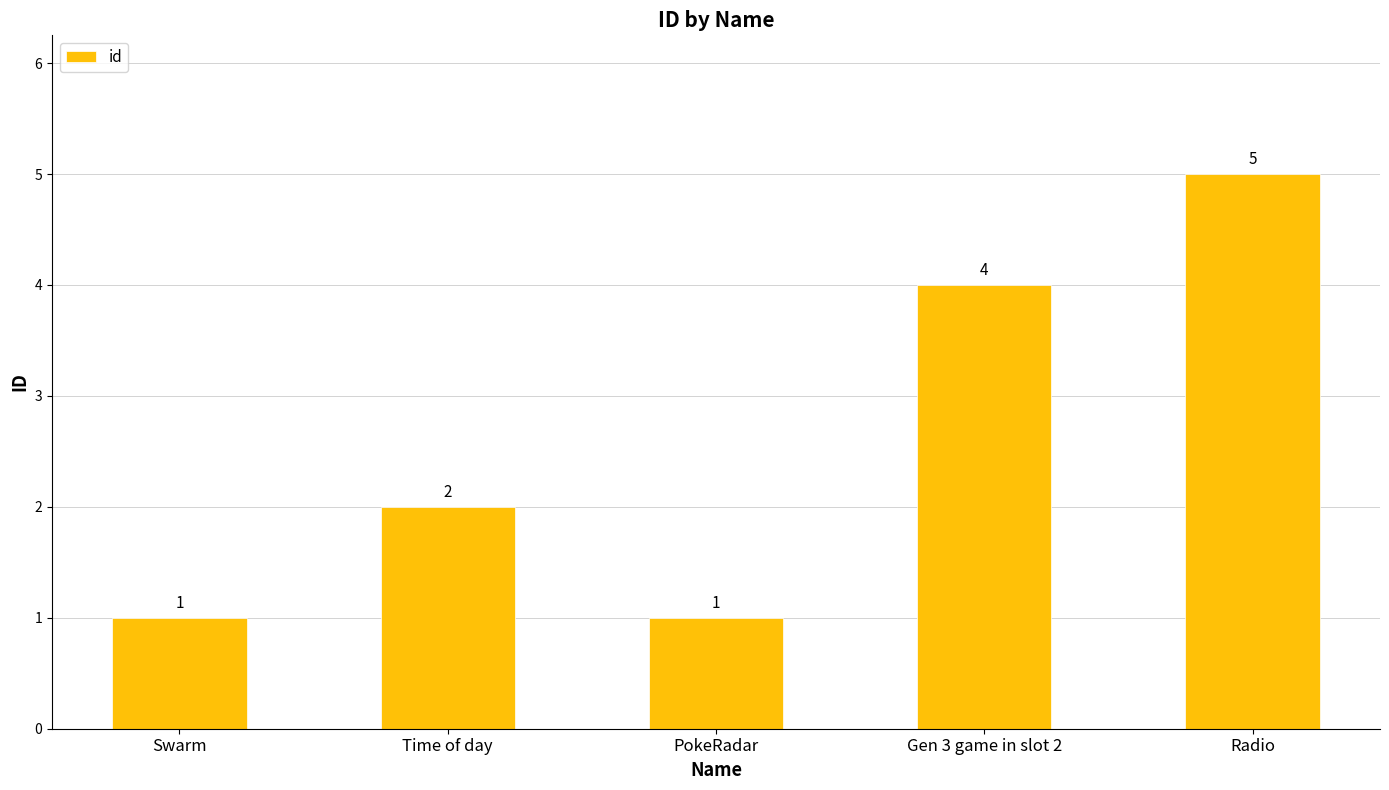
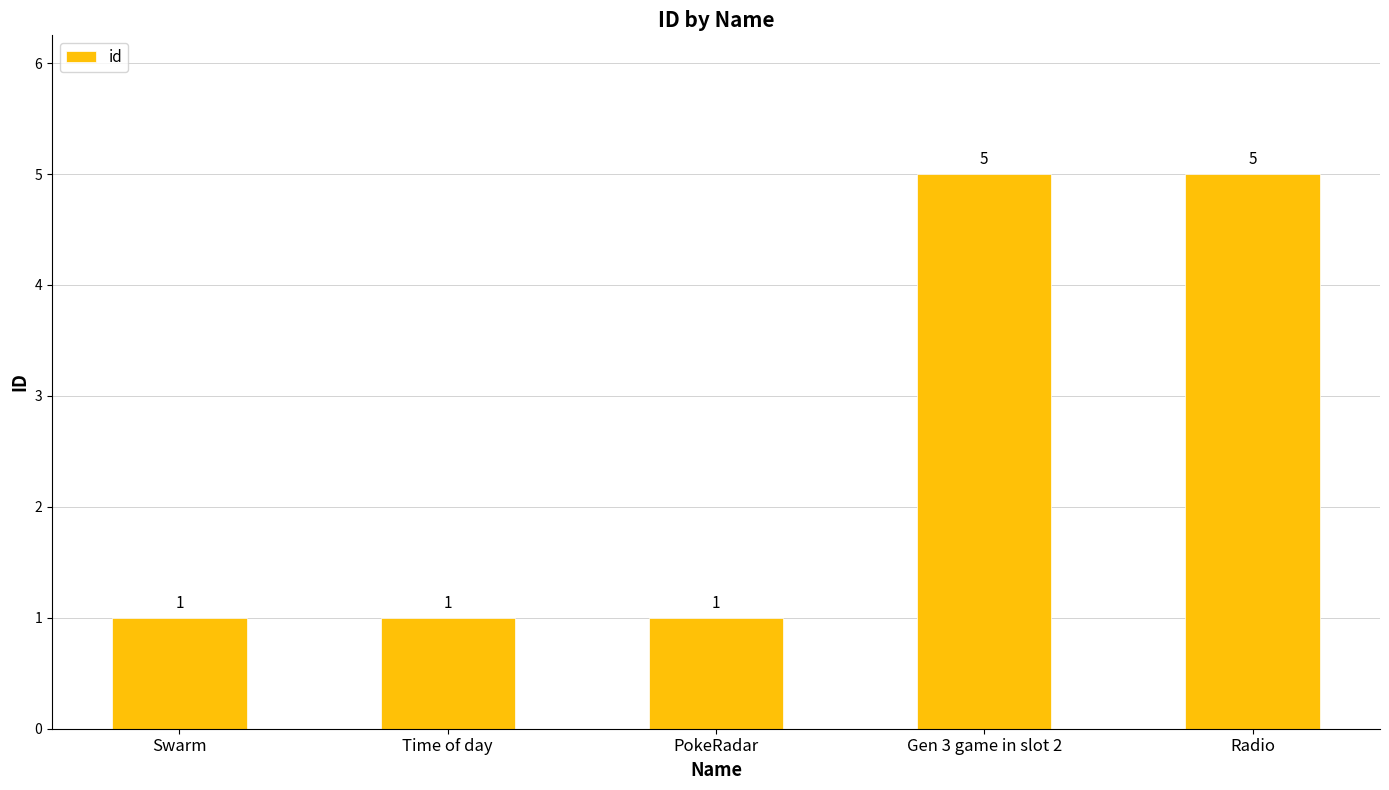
  {
    "Swarm": 1,
-   "Time of day": 2,
+   "Time of day": 1,
    "PokeRadar": 1,
-   "Gen 3 game in slot 2": 4,
+   "Gen 3 game in slot 2": 5,
    "Radio": 5
  }
